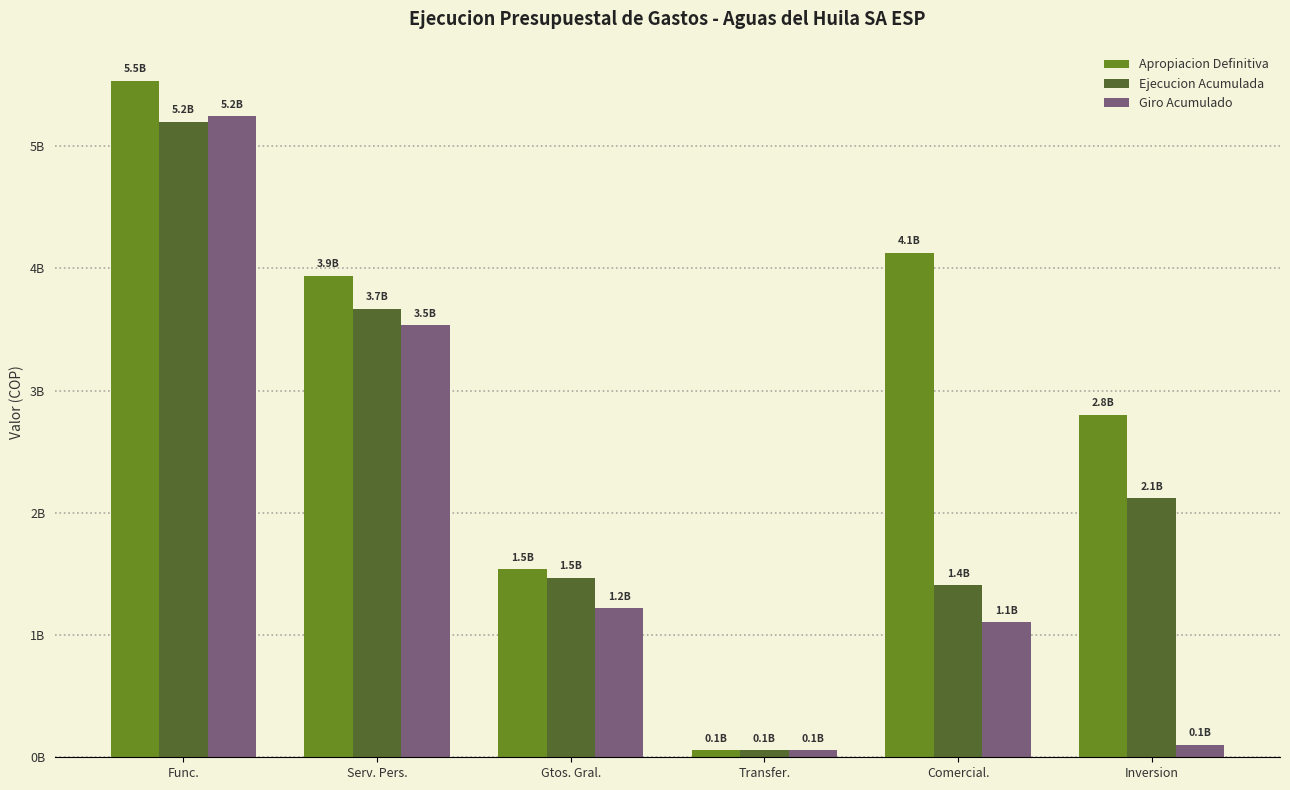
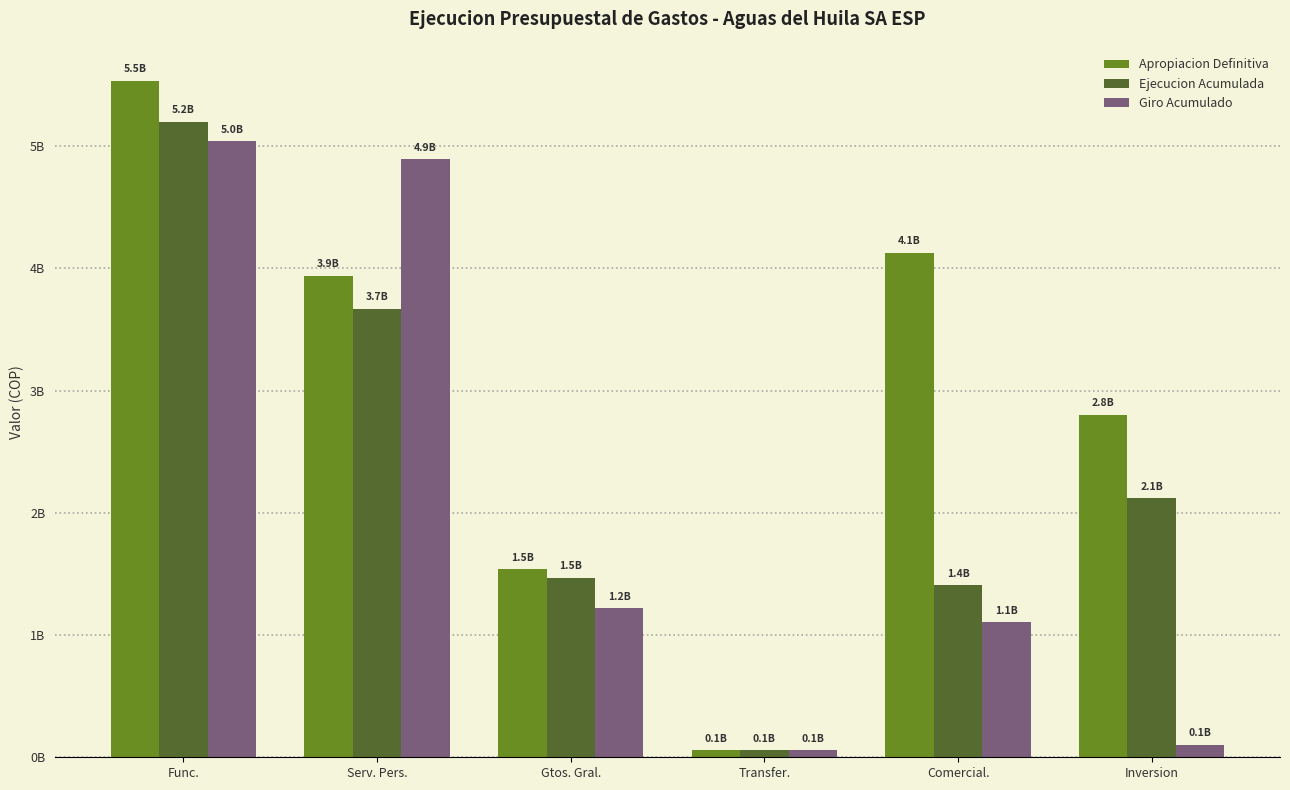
  {
    "Giro Acumulado": {
-     "Func.": "5.2B",
-     "Serv. Pers.": "3.5B",
+     "Func.": "5.0B",
+     "Serv. Pers.": "4.9B",
      "Gtos. Gral.": "1.2B",
      "Transfer.": "0.1B",
      "Comercial.": "1.1B",
      "Inversion": "0.1B"
    }
  }
